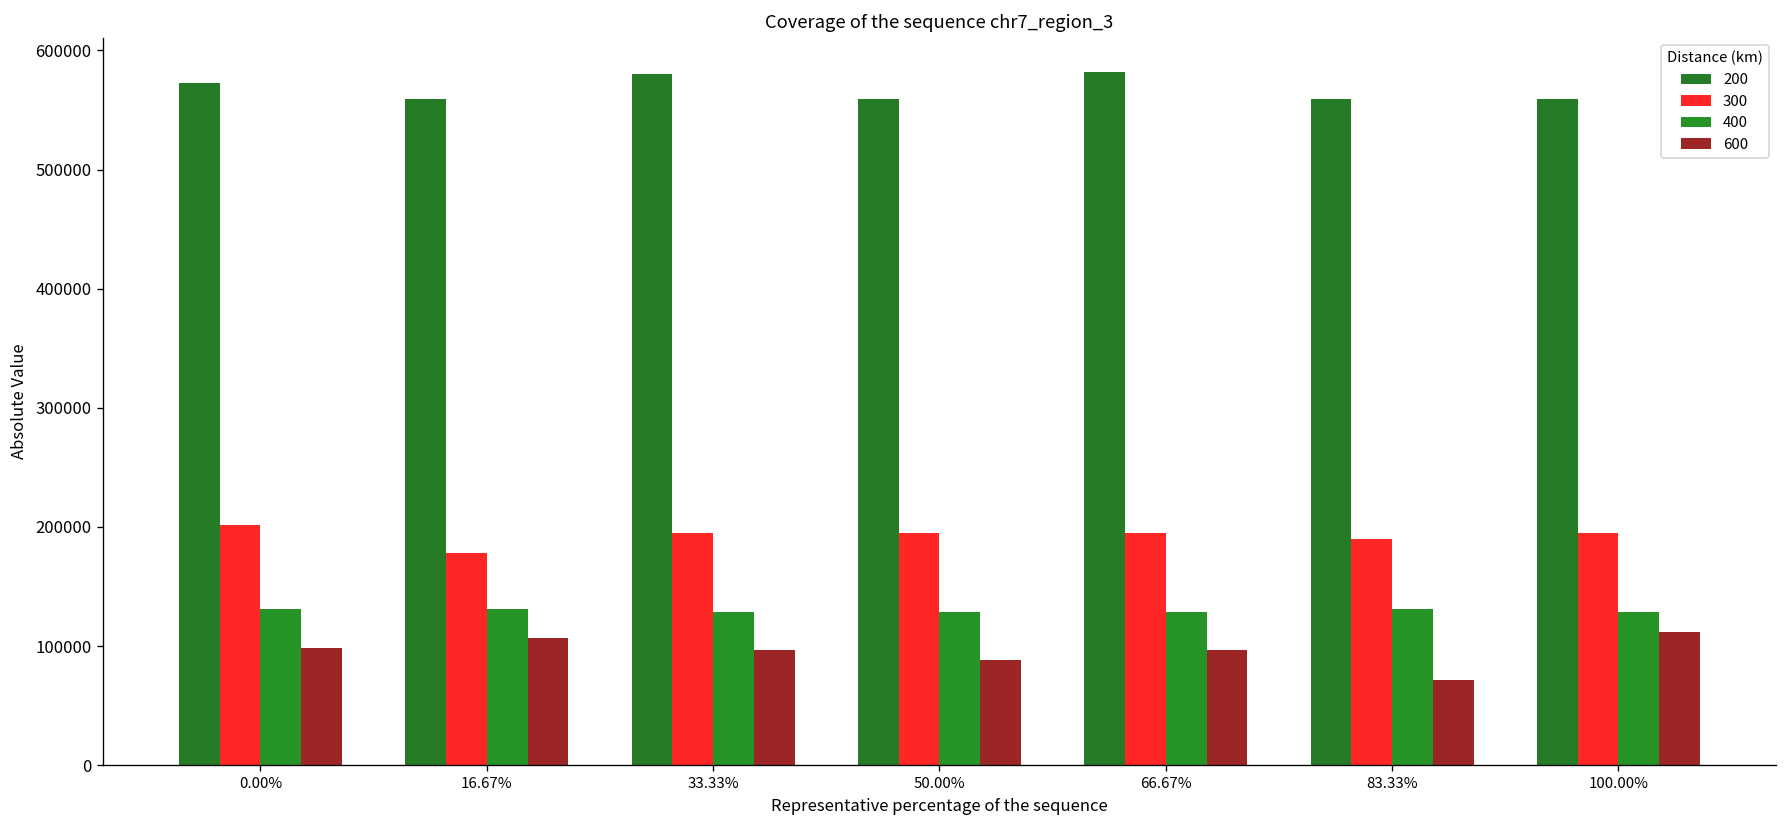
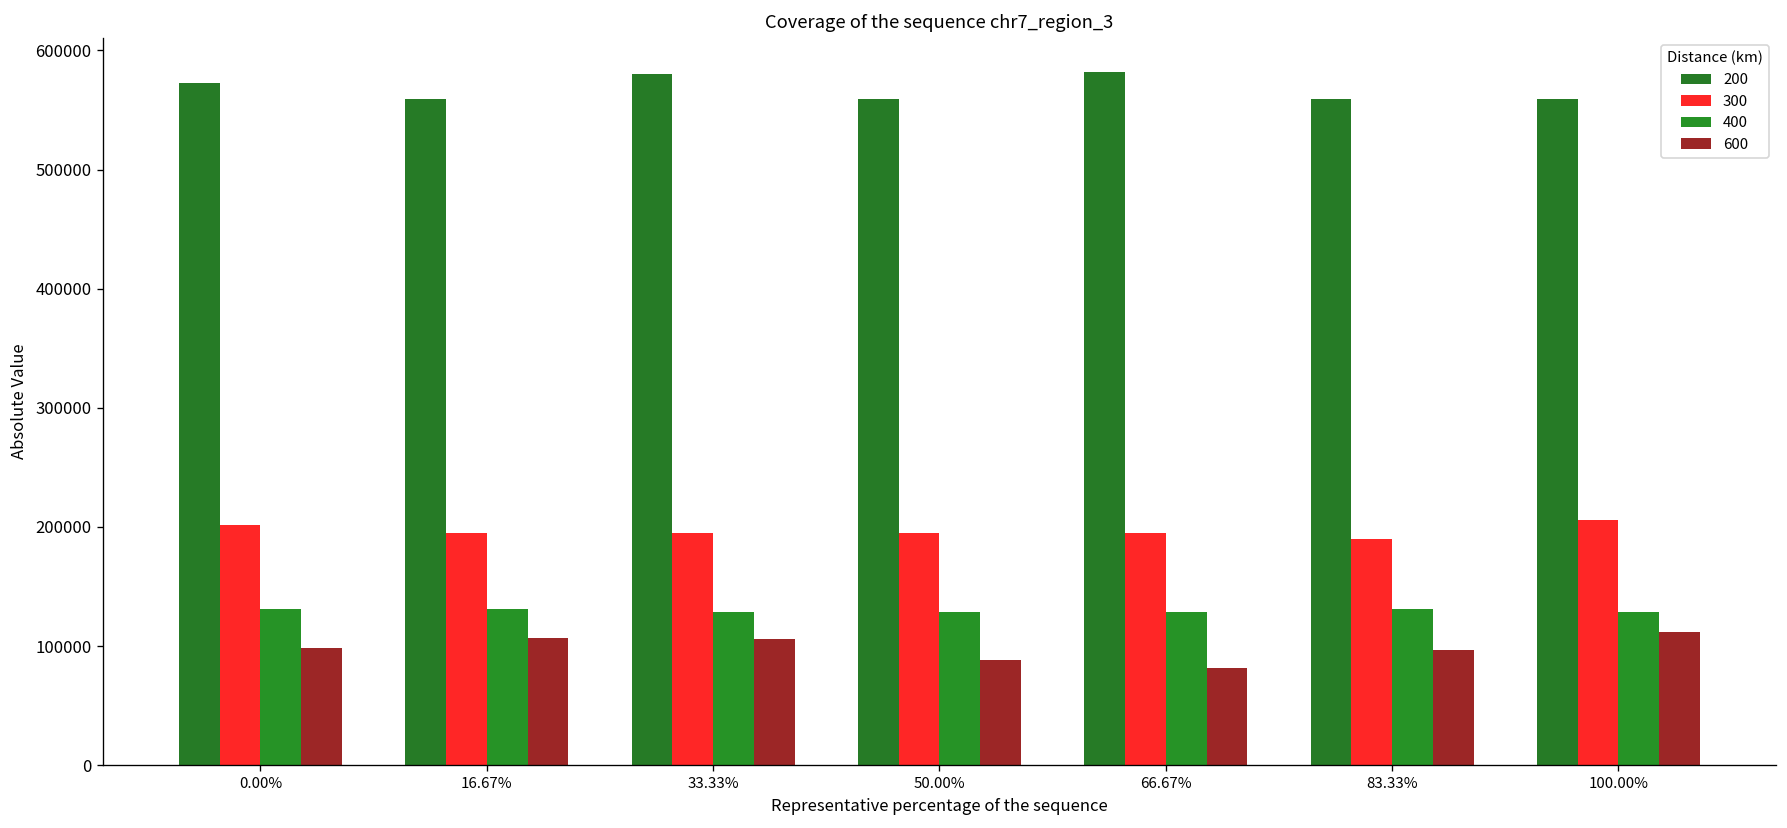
  {
    "300": {
      "0.00%": 200000,
-     "16.67%": 180000,
+     "16.67%": 200000,
      "33.33%": 200000,
      "50.00%": 200000,
      "66.67%": 200000,
      "83.33%": 190000,
-     "100.00%": 200000
+     "100.00%": 210000
    },
    "600": {
      "0.00%": 100000,
      "16.67%": 110000,
-     "33.33%": 100000,
+     "33.33%": 110000,
      "50.00%": 90000,
-     "66.67%": 100000,
-     "83.33%": 70000,
+     "66.67%": 80000,
+     "83.33%": 100000,
      "100.00%": 110000
    }
  }
